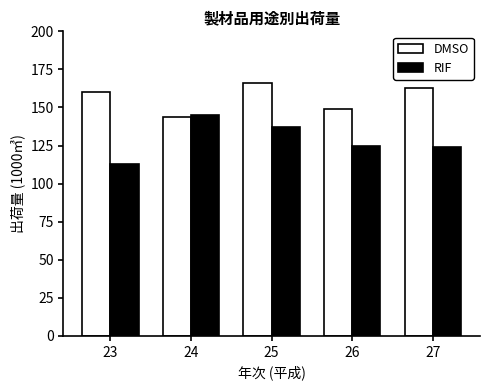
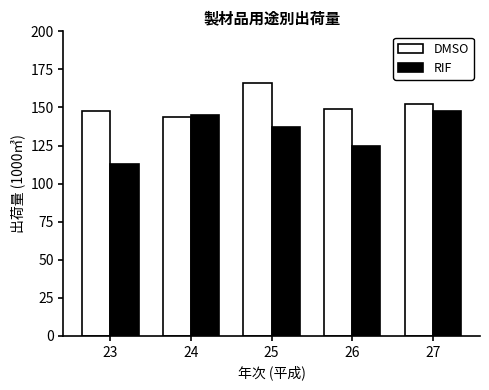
  {
    "DMSO": {
-     "23": 160,
+     "23": 148,
      "24": 144,
      "25": 166,
      "26": 149,
-     "27": 163
+     "27": 152
    },
    "RIF": {
      "23": 113,
      "24": 145,
      "25": 137,
      "26": 125,
-     "27": 124
+     "27": 148
    }
  }
